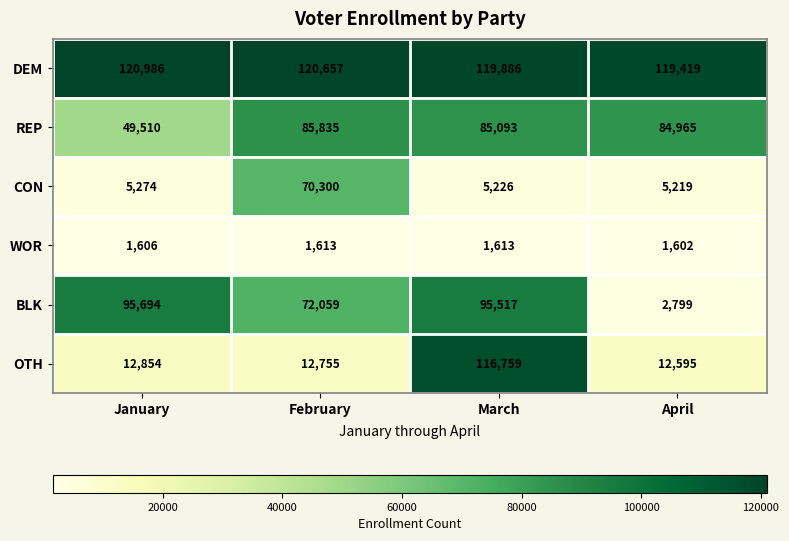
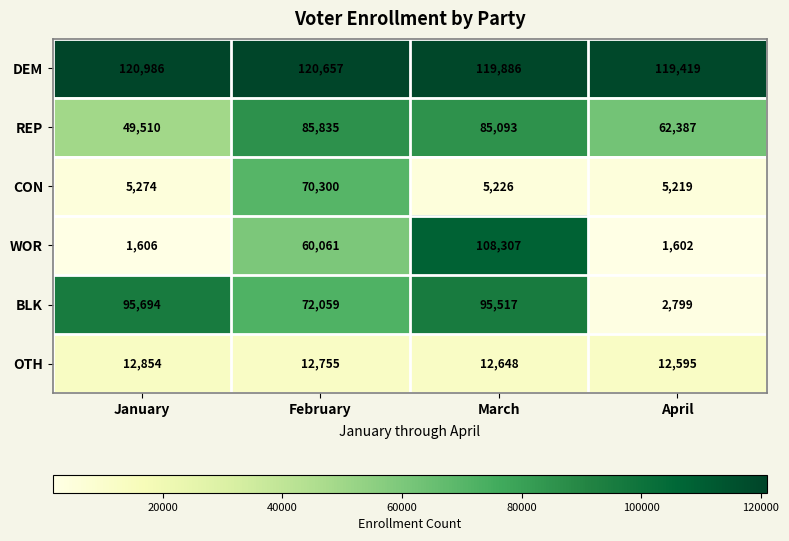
  {
    "DEM": {
      "January": "120,986",
      "February": "120,657",
      "March": "119,886",
      "April": "119,419"
    },
    "REP": {
      "January": "49,510",
      "February": "85,835",
      "March": "85,093",
-     "April": "84,965"
+     "April": "62,387"
    },
    "CON": {
      "January": "5,274",
      "February": "70,300",
      "March": "5,226",
      "April": "5,219"
    },
    "WOR": {
      "January": "1,606",
-     "February": "1,613",
-     "March": "1,613",
+     "February": "60,061",
+     "March": "108,307",
      "April": "1,602"
    },
    "BLK": {
      "January": "95,694",
      "February": "72,059",
      "March": "95,517",
      "April": "2,799"
    },
    "OTH": {
      "January": "12,854",
      "February": "12,755",
-     "March": "116,759",
+     "March": "12,648",
      "April": "12,595"
    }
  }
